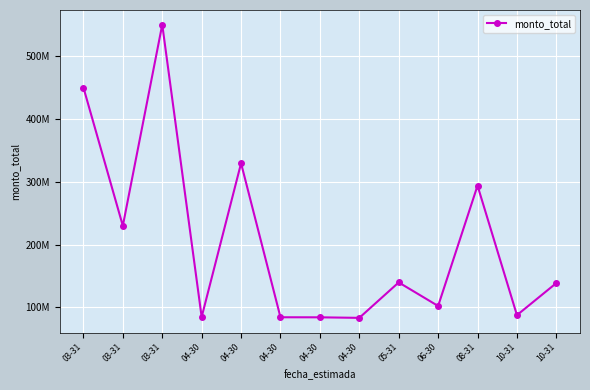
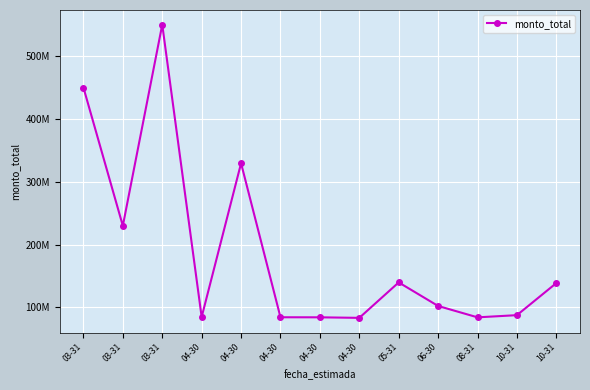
  {
    "05-31": 140000000,
    "06-30": 100000000,
-   "08-31": 290000000
+   "08-31": 80000000
  }
